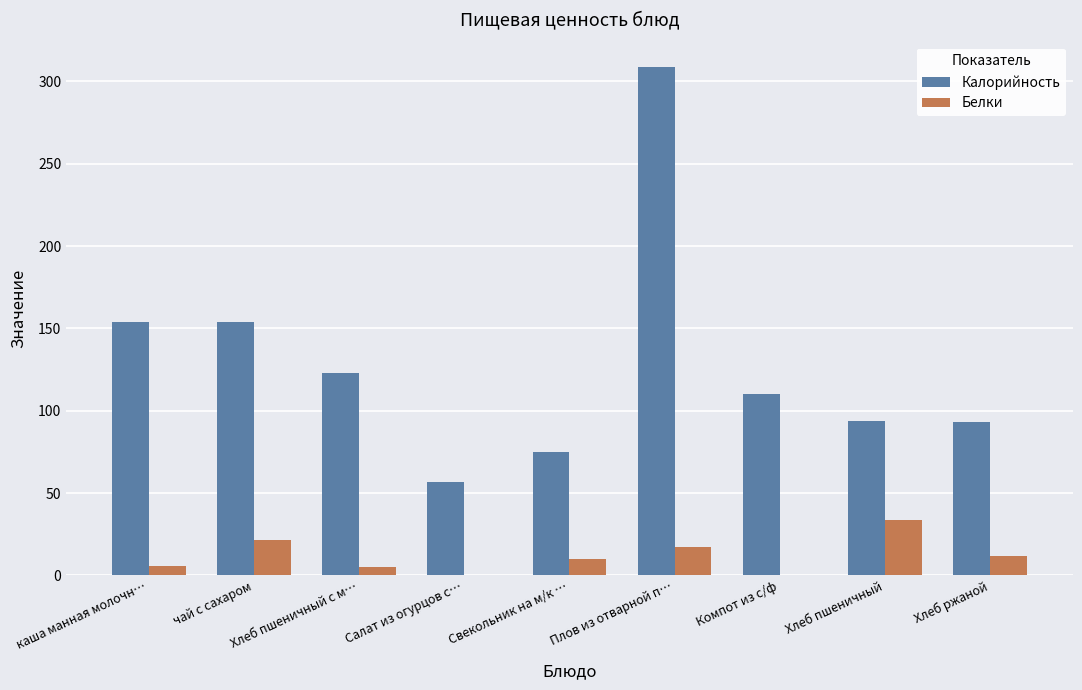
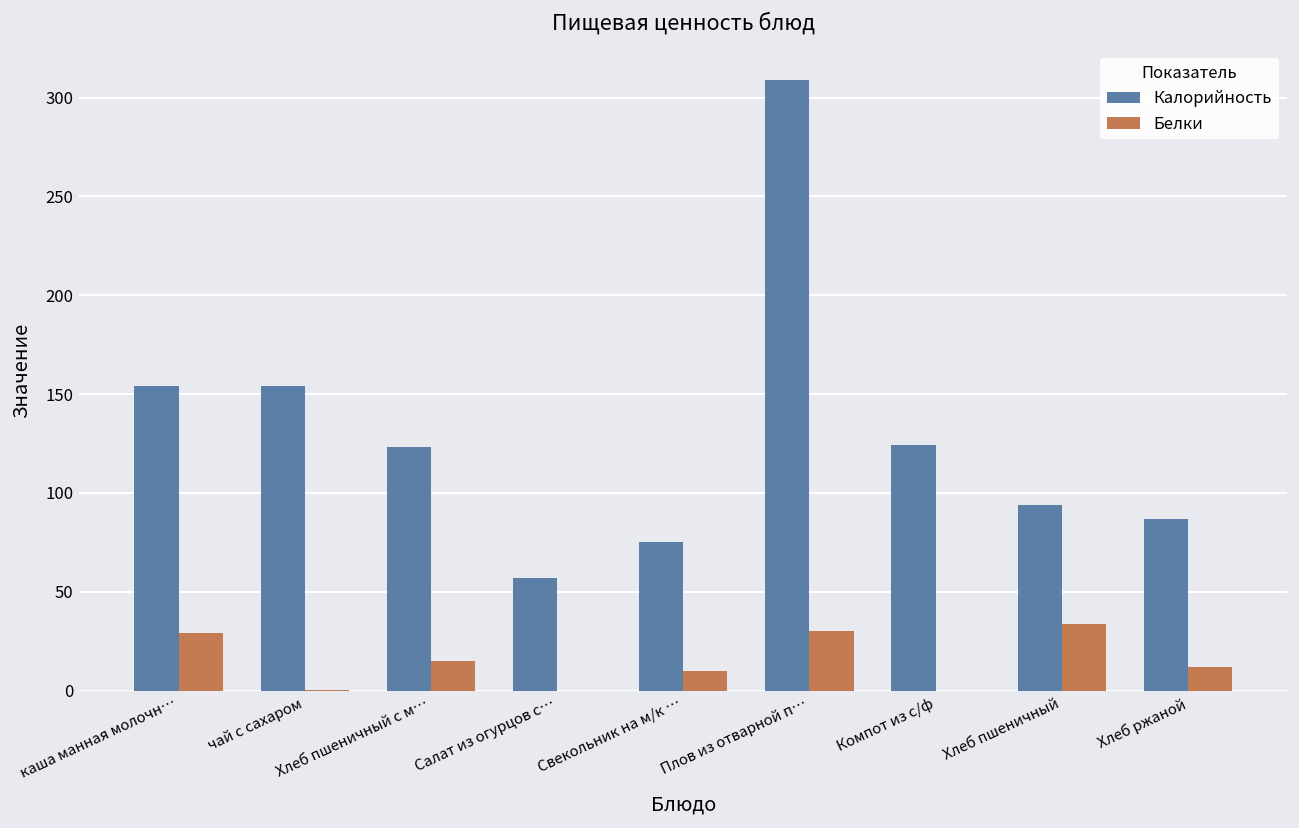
  {
    "Калорийность": {
      "каша манная молочн…": 154,
      "чай с сахаром": 154,
      "Хлеб пшеничный с м…": 123,
      "Салат из огурцов с…": 57,
      "Свекольник на м/к …": 75,
      "Плов из отварной п…": 309,
-     "Компот из с/ф": 110,
+     "Компот из с/ф": 124,
      "Хлеб пшеничный": 94,
-     "Хлеб ржаной": 93
+     "Хлеб ржаной": 87
    },
    "Белки": {
-     "каша манная молочн…": 6,
-     "чай с сахаром": 22,
-     "Хлеб пшеничный с м…": 5,
+     "каша манная молочн…": 29,
+     "чай с сахаром": 0,
+     "Хлеб пшеничный с м…": 15,
      "Салат из огурцов с…": 0,
      "Свекольник на м/к …": 10,
-     "Плов из отварной п…": 17,
+     "Плов из отварной п…": 30,
      "Компот из с/ф": 0,
      "Хлеб пшеничный": 34,
      "Хлеб ржаной": 12
    }
  }
